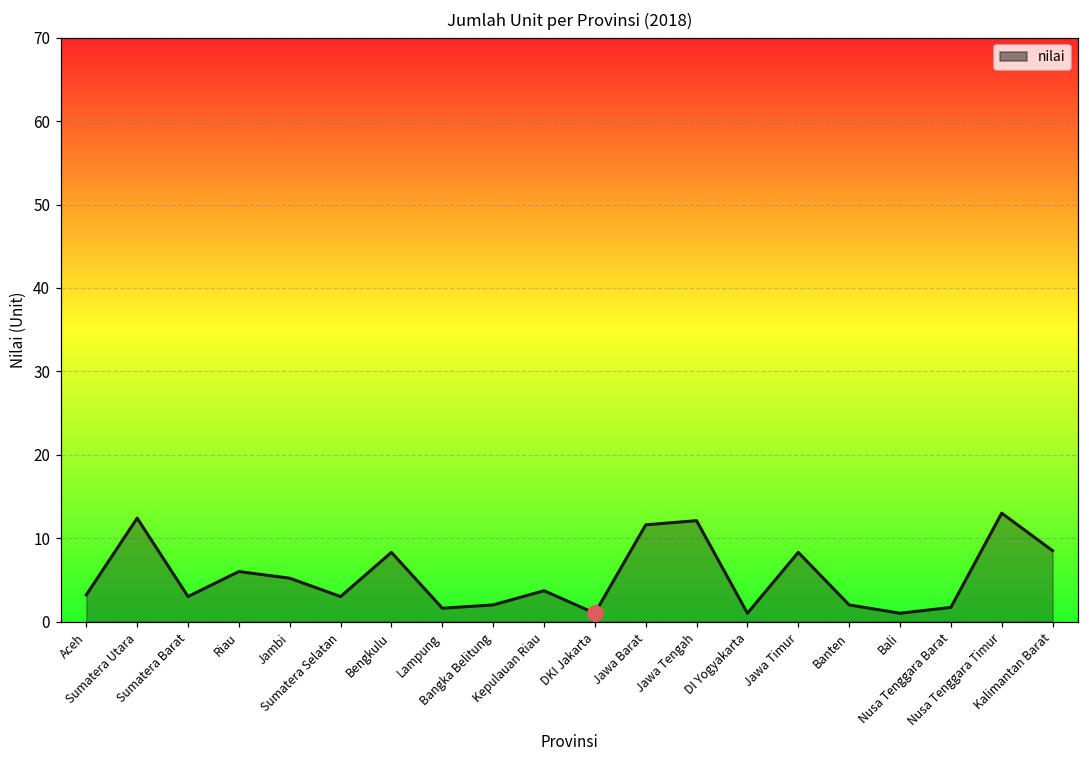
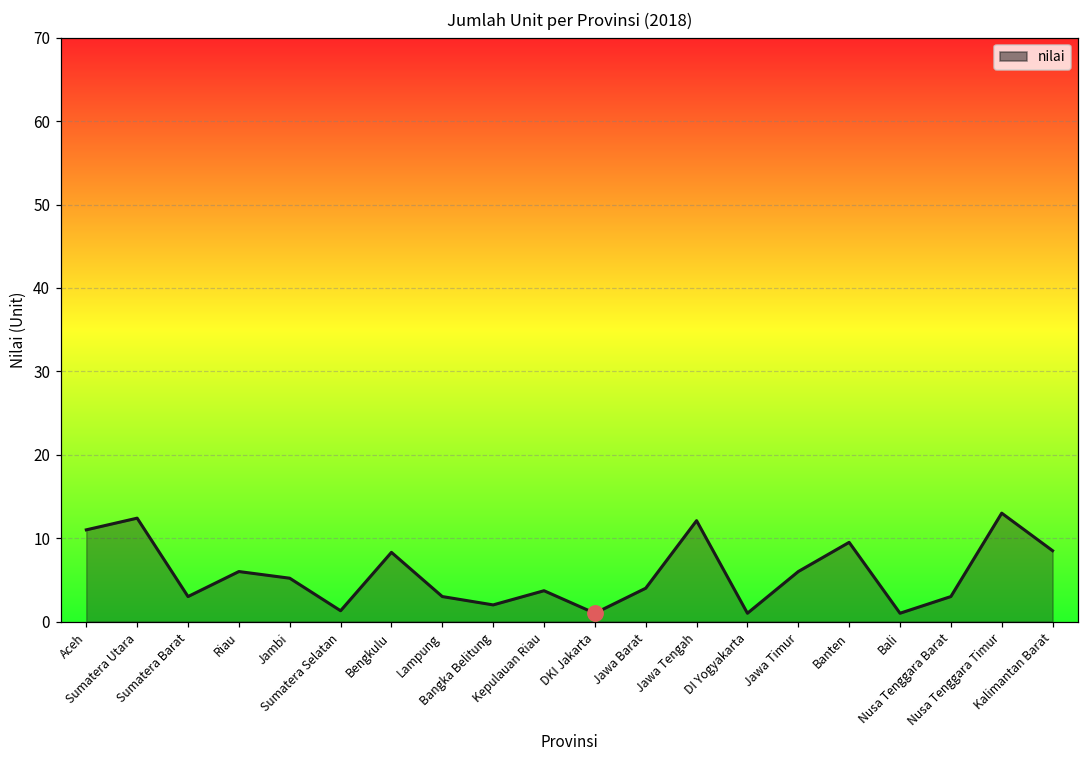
  {
    "nilai": {
-     "Aceh": 3,
+     "Aceh": 11,
      "Sumatera Utara": 12,
      "Sumatera Barat": 3,
      "Riau": 6,
      "Jambi": 5,
-     "Sumatera Selatan": 3,
+     "Sumatera Selatan": 1,
      "Bengkulu": 8,
-     "Lampung": 2,
+     "Lampung": 3,
      "Bangka Belitung": 2,
      "Kepulauan Riau": 4,
-     "Jawa Barat": 12,
+     "Jawa Barat": 4,
      "Jawa Tengah": 12,
      "DI Yogyakarta": 1,
-     "Jawa Timur": 8,
-     "Banten": 2,
+     "Jawa Timur": 6,
+     "Banten": 10,
      "Bali": 1,
-     "Nusa Tenggara Barat": 2,
+     "Nusa Tenggara Barat": 3,
      "Nusa Tenggara Timur": 13,
      "Kalimantan Barat": 9
    }
  }
